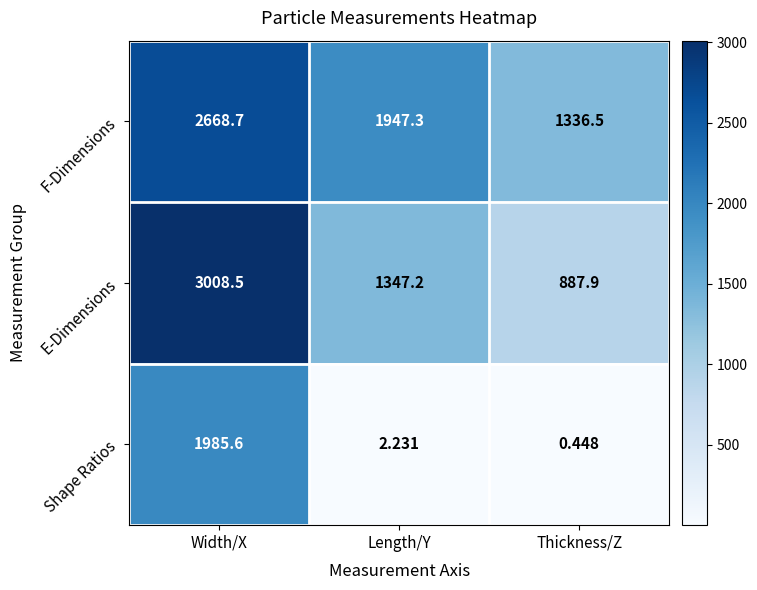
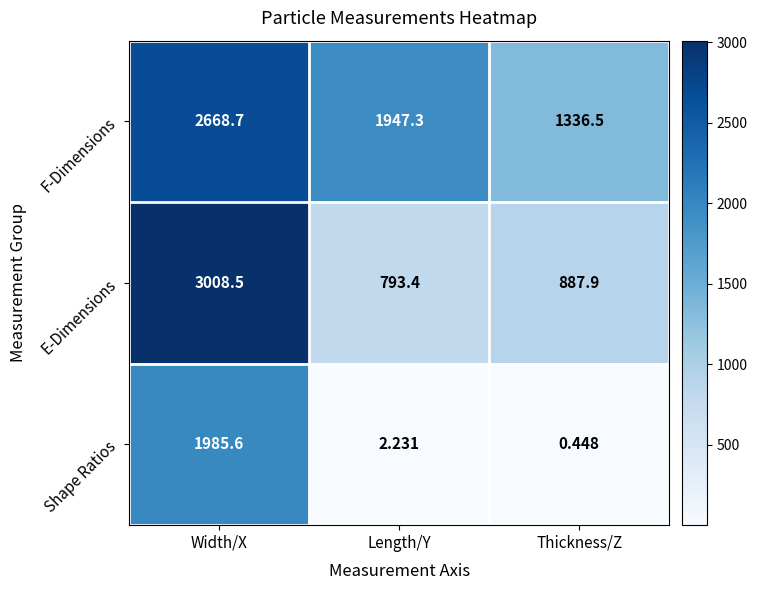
  {
    "F-Dimensions": {
      "Width/X": 2668.7,
      "Length/Y": 1947.3,
      "Thickness/Z": 1336.5
    },
    "E-Dimensions": {
      "Width/X": 3008.5,
-     "Length/Y": 1347.2,
+     "Length/Y": 793.4,
      "Thickness/Z": 887.9
    },
    "Shape Ratios": {
      "Width/X": 1985.6,
      "Length/Y": 2.231,
      "Thickness/Z": 0.448
    }
  }
